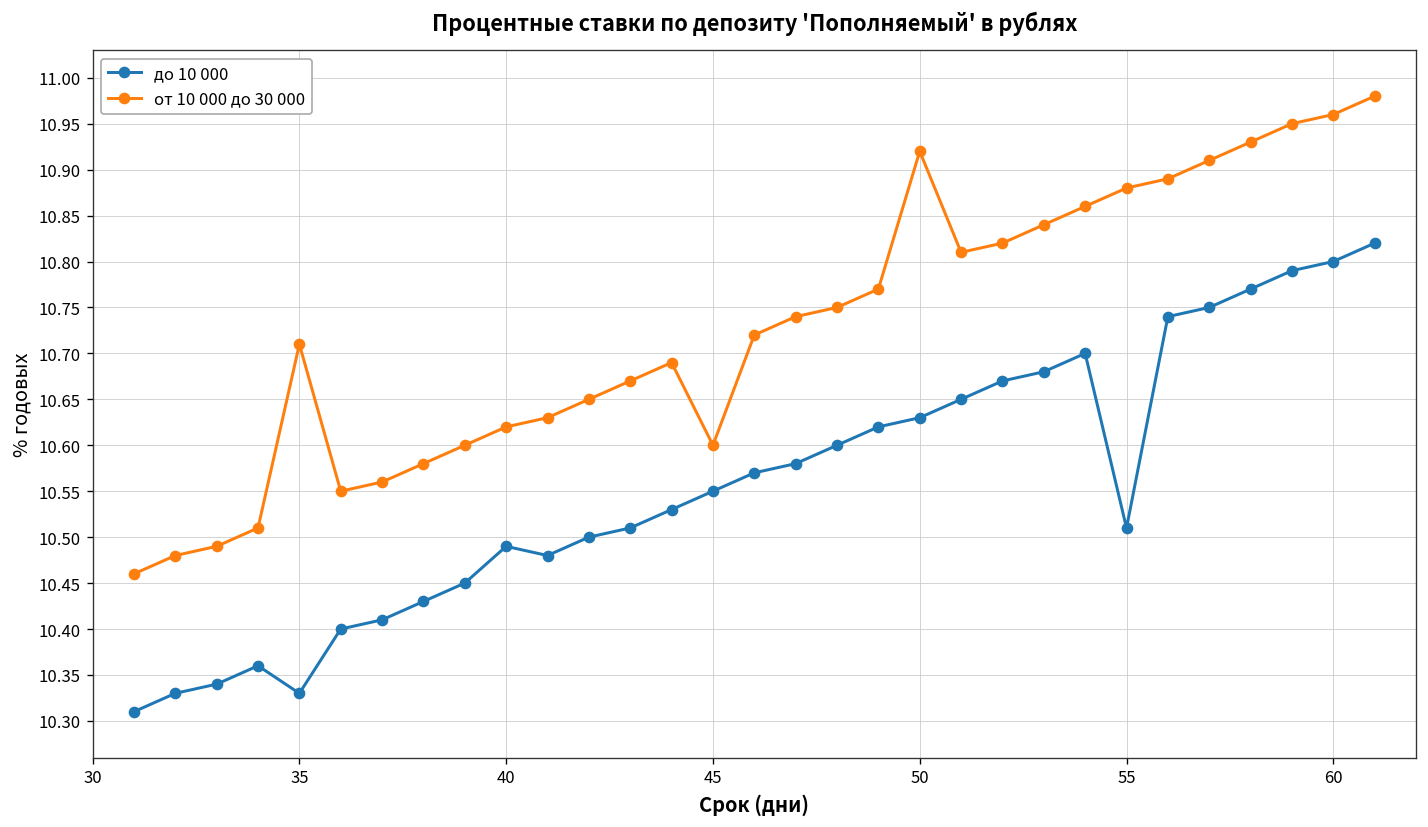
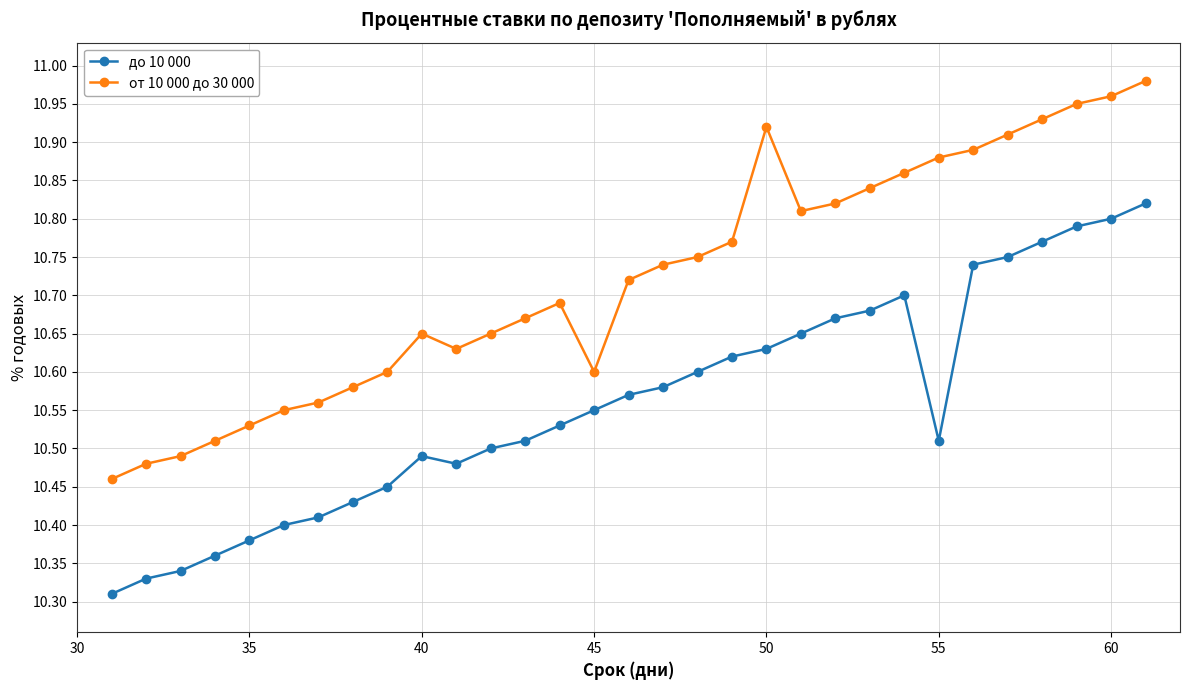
  {
    "до 10 000": {
-     "35": 10.33,
+     "35": 10.38,
      "40": 10.49,
      "45": 10.55,
      "50": 10.63,
      "55": 10.51,
      "60": 10.80
    },
    "от 10 000 до 30 000": {
-     "35": 10.71,
-     "40": 10.62,
+     "35": 10.53,
+     "40": 10.65,
      "45": 10.60,
      "50": 10.92,
      "55": 10.88,
      "60": 10.96
    }
  }
